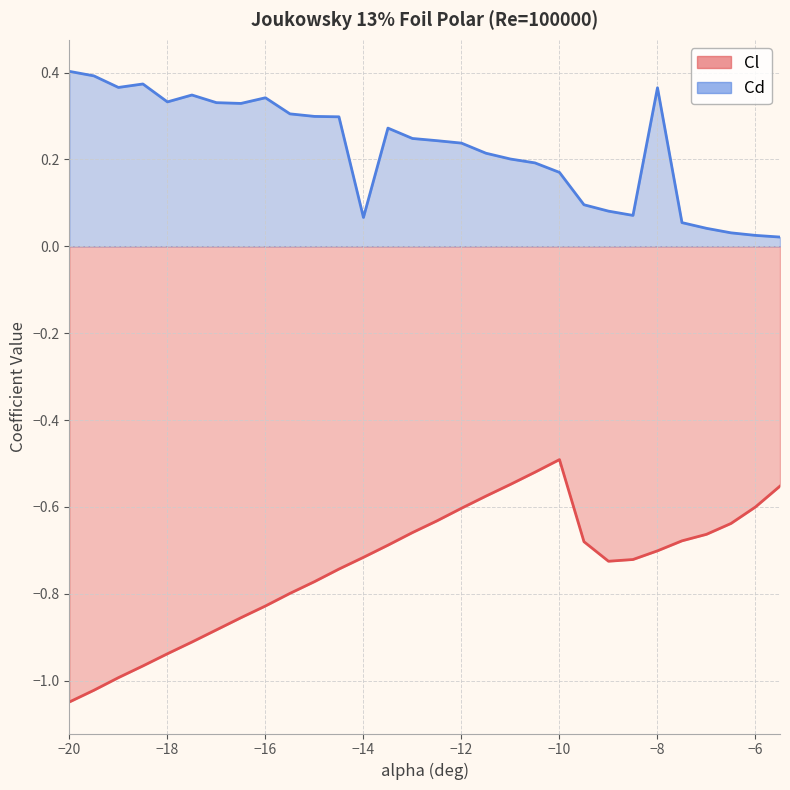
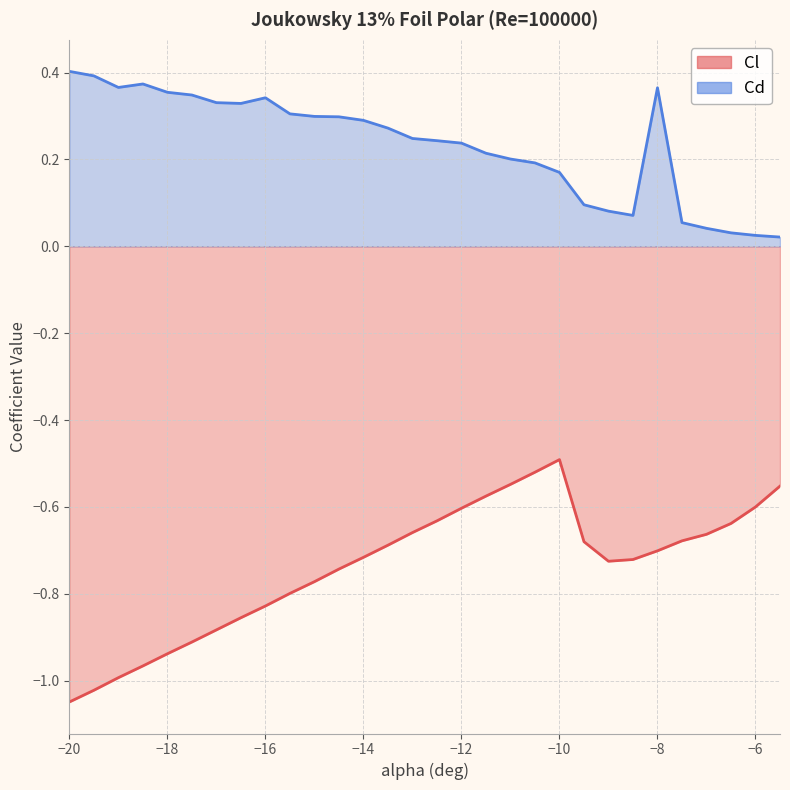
  {
    "Cd": {
      "−20": 0.40,
-     "−18": 0.33,
+     "−18": 0.35,
      "−16": 0.34,
-     "−14": 0.07,
+     "−14": 0.29,
      "−12": 0.24,
      "−10": 0.17,
      "−8": 0.37,
      "−6": 0.03
    }
  }
